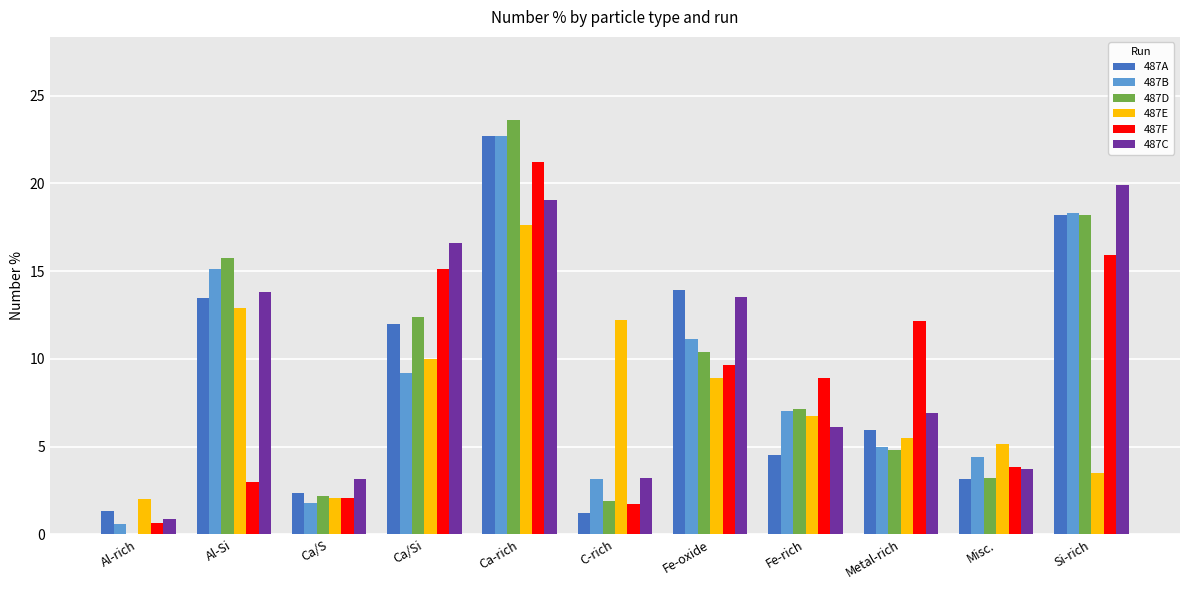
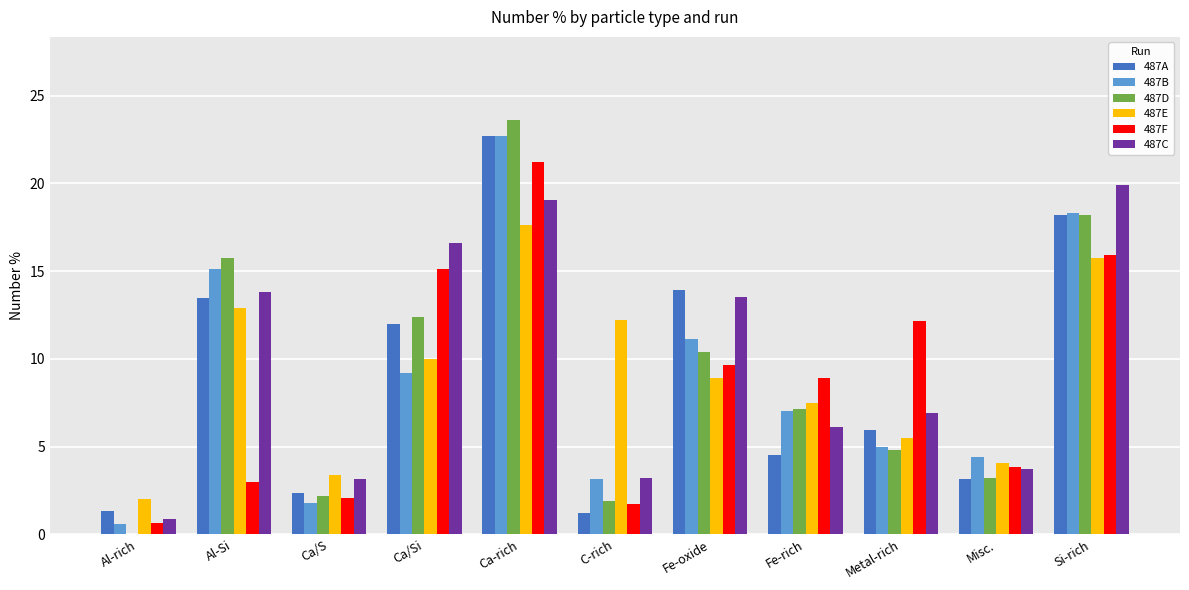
  {
    "487D": {
      "Al-rich": 0.0,
      "Al-Si": 15.7,
      "Ca/S": 2.2,
      "Ca/Si": 12.4,
      "Ca-rich": 23.6,
      "C-rich": 1.9,
      "Fe-oxide": 10.4,
      "Fe-rich": 7.2,
      "Metal-rich": 4.8,
      "Misc.": 3.2,
      "Si-rich": 18.2
    },
    "487E": {
      "Al-rich": 2.0,
      "Al-Si": 12.9,
-     "Ca/S": 2.1,
+     "Ca/S": 3.4,
      "Ca/Si": 10.0,
      "Ca-rich": 17.6,
      "C-rich": 12.2,
      "Fe-oxide": 8.9,
-     "Fe-rich": 6.8,
+     "Fe-rich": 7.5,
      "Metal-rich": 5.5,
-     "Misc.": 5.2,
-     "Si-rich": 3.5
+     "Misc.": 4.1,
+     "Si-rich": 15.7
    },
    "487F": {
      "Al-rich": 0.7,
      "Al-Si": 3.0,
      "Ca/S": 2.1,
      "Ca/Si": 15.1,
      "Ca-rich": 21.2,
      "C-rich": 1.7,
      "Fe-oxide": 9.7,
      "Fe-rich": 8.9,
      "Metal-rich": 12.2,
      "Misc.": 3.8,
      "Si-rich": 15.9
    },
    "487C": {
      "Al-rich": 0.9,
      "Al-Si": 13.8,
      "Ca/S": 3.2,
      "Ca/Si": 16.6,
      "Ca-rich": 19.1,
      "C-rich": 3.2,
      "Fe-oxide": 13.5,
      "Fe-rich": 6.1,
      "Metal-rich": 6.9,
      "Misc.": 3.7,
      "Si-rich": 19.9
    }
  }
